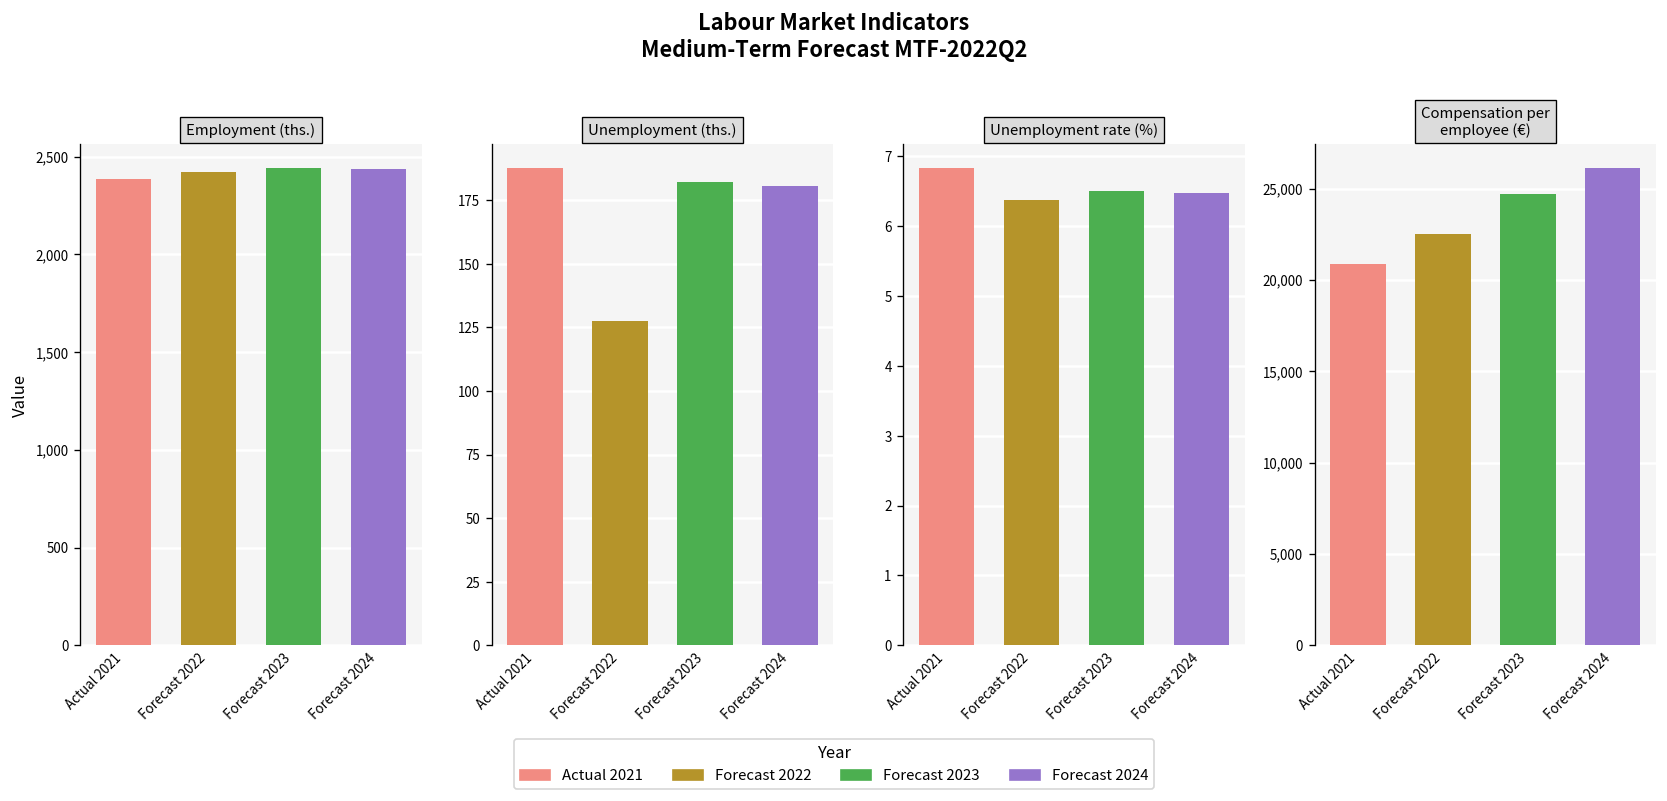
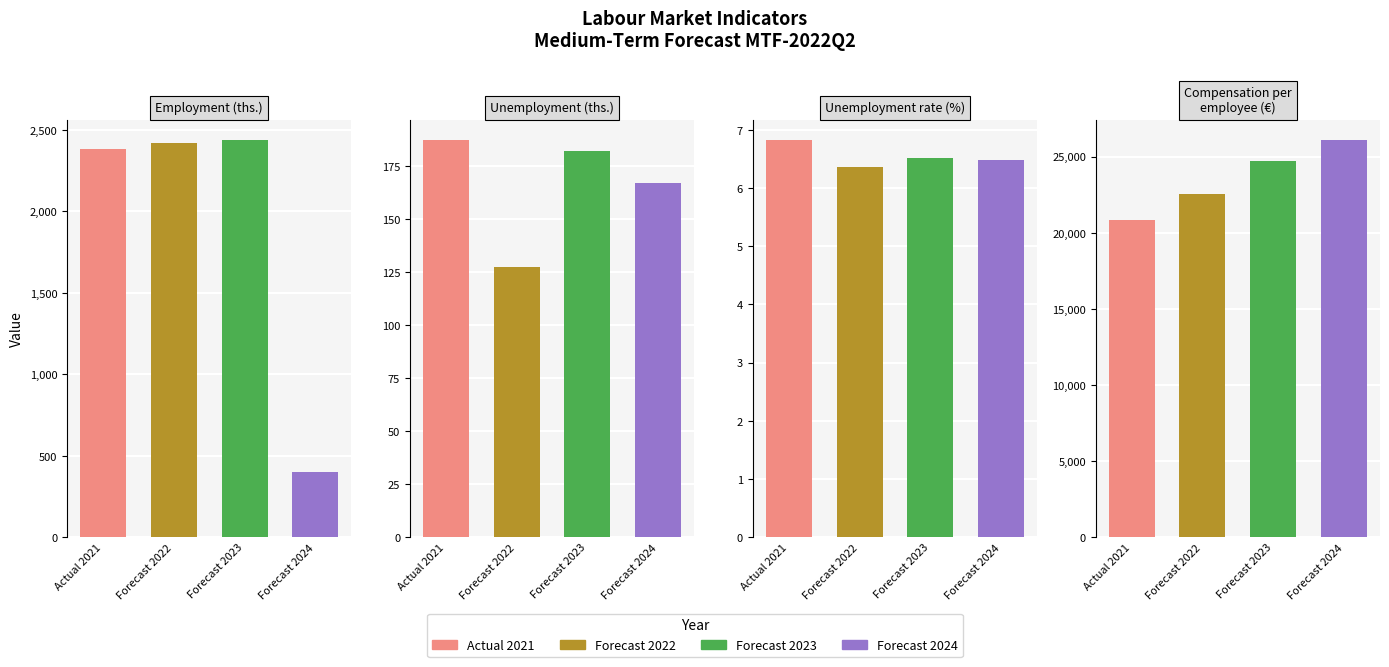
  {
    "Employment (ths.)": {
      "Actual 2021": "2,390",
      "Forecast 2022": "2,420",
      "Forecast 2023": "2,440",
-     "Forecast 2024": "2,430"
+     "Forecast 2024": "400"
    },
    "Unemployment (ths.)": {
      "Actual 2021": "188",
      "Forecast 2022": "128",
      "Forecast 2023": "182",
-     "Forecast 2024": "181"
+     "Forecast 2024": "167"
    },
    "Unemployment rate (%)": {
      "Actual 2021": "6.8",
      "Forecast 2022": "6.4",
      "Forecast 2023": "6.5",
      "Forecast 2024": "6.5"
    },
    "Compensation per employee (€)": {
      "Actual 2021": "20,900",
      "Forecast 2022": "22,500",
      "Forecast 2023": "24,700",
      "Forecast 2024": "26,100"
    }
  }
